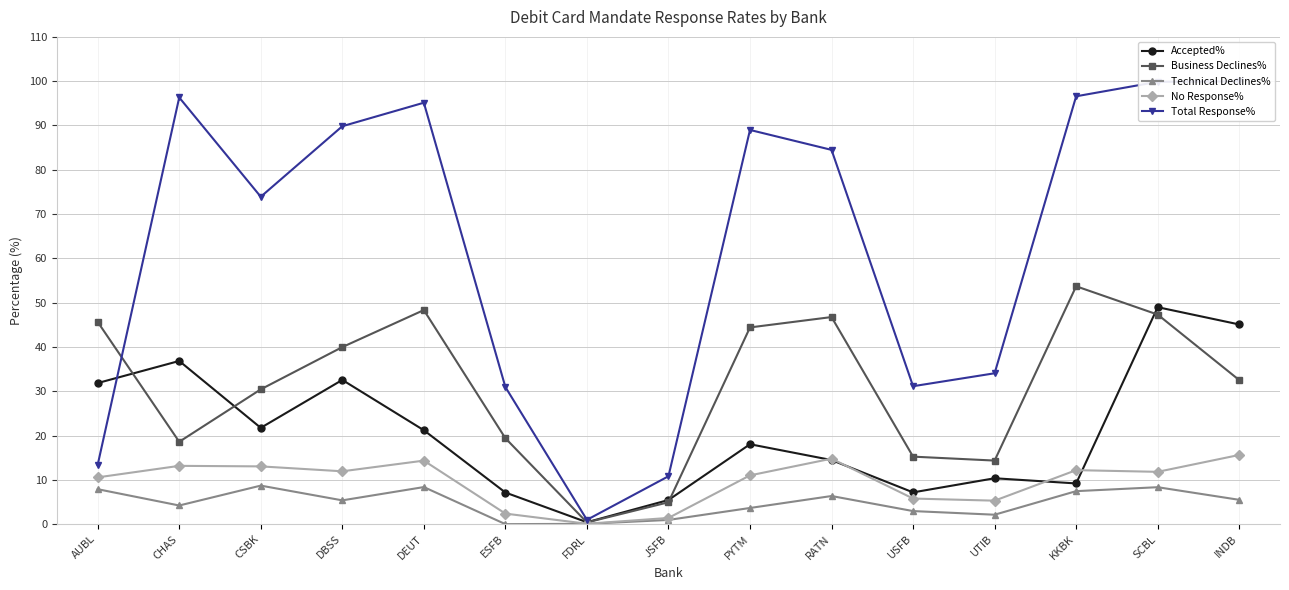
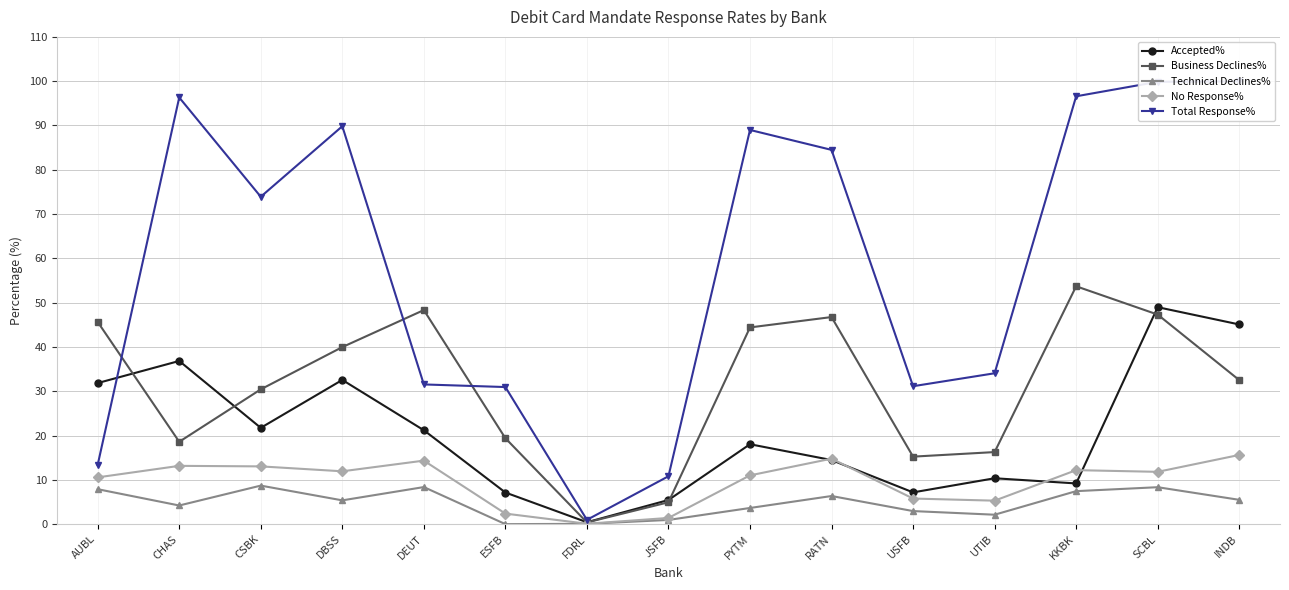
  {
    "Accepted%": {
      "AUBL": 32,
      "CHAS": 37,
      "CSBK": 22,
      "DBSS": 33,
      "DEUT": 21,
      "ESFB": 7,
      "PYTM": 18,
      "USFB": 7,
      "UTIB": 10,
      "KKBK": 9,
      "SCBL": 49,
      "INDB": 45
    },
    "Business Declines%": {
      "AUBL": 46,
      "CHAS": 19,
      "CSBK": 30,
      "DBSS": 40,
      "DEUT": 48,
      "ESFB": 19,
      "PYTM": 44,
      "RATN": 47,
      "USFB": 15,
-     "UTIB": 14,
+     "UTIB": 16,
      "KKBK": 54,
      "SCBL": 47,
      "INDB": 33
    },
    "Total Response%": {
      "AUBL": 13,
      "CHAS": 96,
      "CSBK": 74,
      "DBSS": 90,
-     "DEUT": 95,
+     "DEUT": 32,
      "ESFB": 31,
      "JSFB": 11,
      "PYTM": 89,
      "RATN": 84,
      "USFB": 31,
      "UTIB": 34,
      "KKBK": 97
    }
  }
